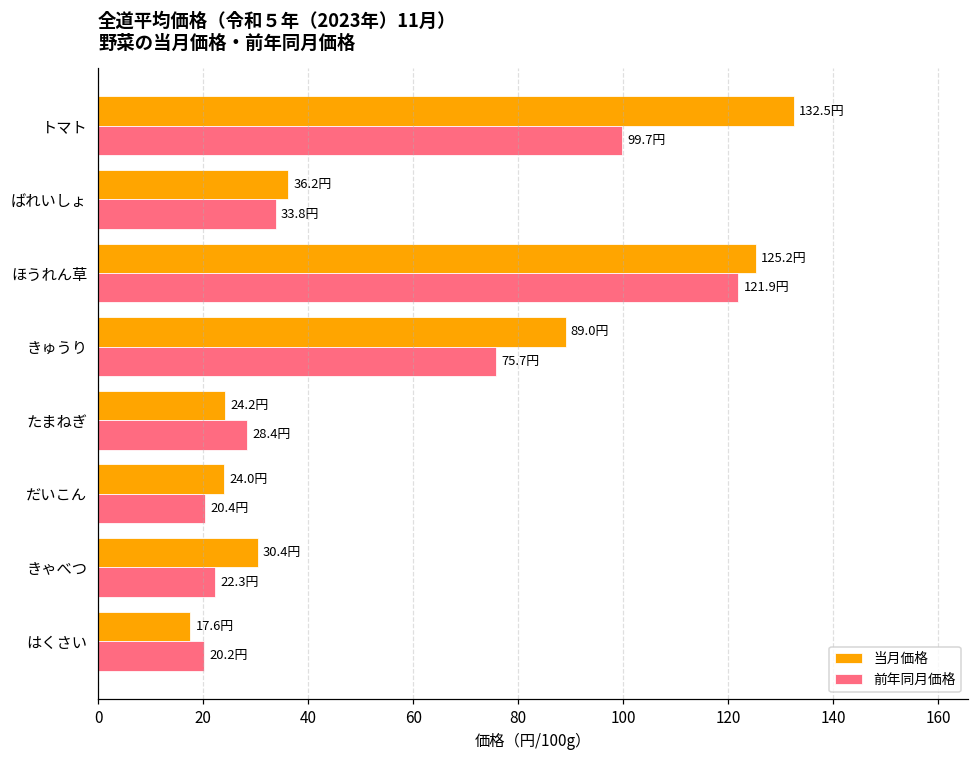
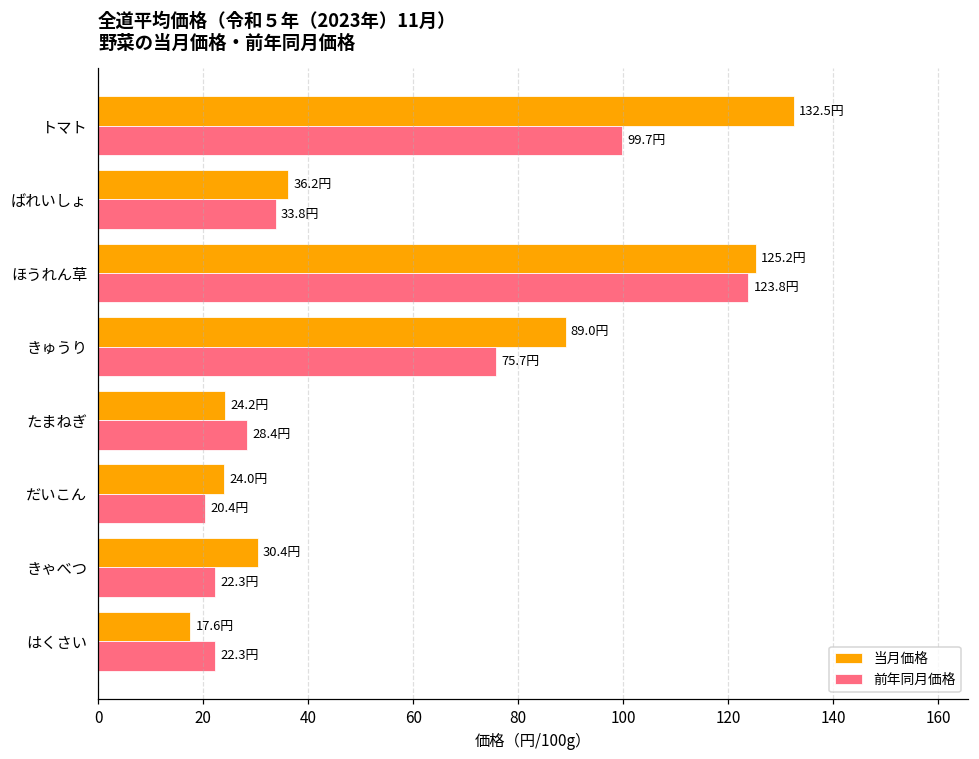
  {
    "当月価格": {
      "トマト": "132.5円",
      "ばれいしょ": "36.2円",
      "ほうれん草": "125.2円",
      "きゅうり": "89.0円",
      "たまねぎ": "24.2円",
      "だいこん": "24.0円",
      "きゃべつ": "30.4円",
      "はくさい": "17.6円"
    },
    "前年同月価格": {
      "トマト": "99.7円",
      "ばれいしょ": "33.8円",
-     "ほうれん草": "121.9円",
+     "ほうれん草": "123.8円",
      "きゅうり": "75.7円",
      "たまねぎ": "28.4円",
      "だいこん": "20.4円",
      "きゃべつ": "22.3円",
-     "はくさい": "20.2円"
+     "はくさい": "22.3円"
    }
  }
